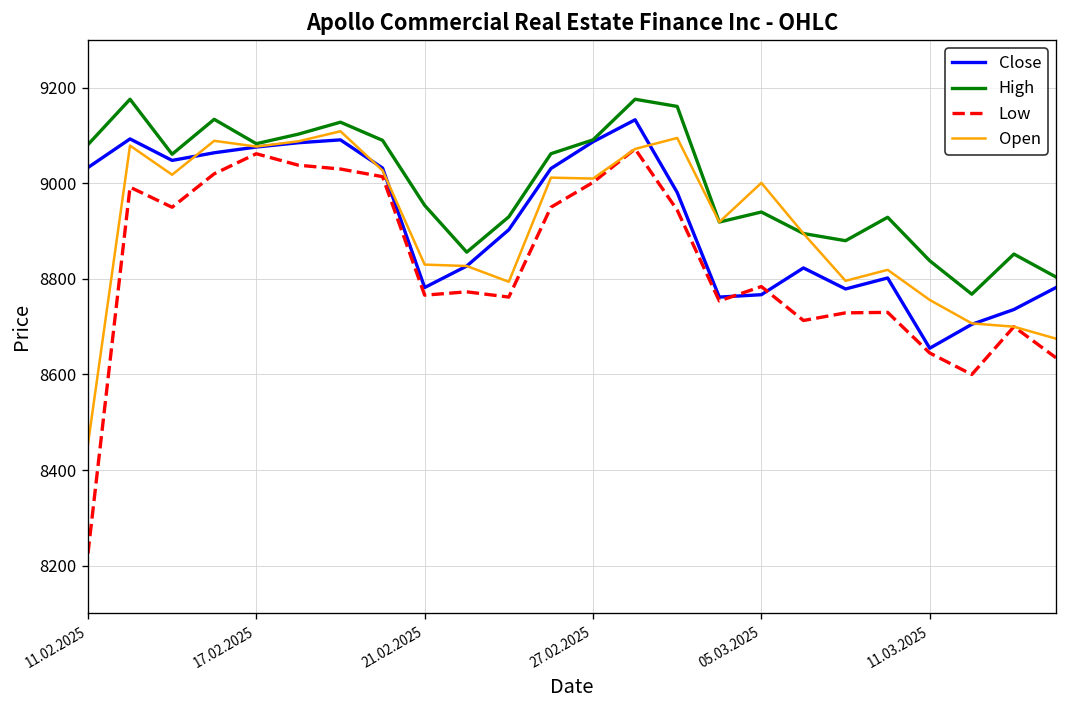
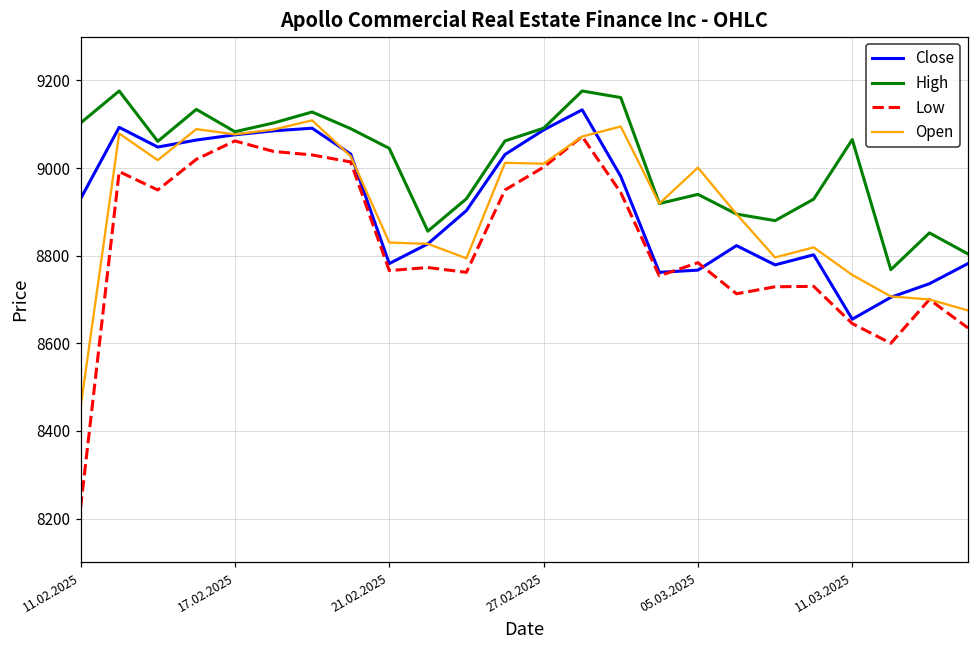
  {
    "Close": {
-     "11.02.2025": 9030,
+     "11.02.2025": 8930,
      "21.02.2025": 8780,
      "05.03.2025": 8770,
      "11.03.2025": 8660
    },
    "High": {
-     "11.02.2025": 9080,
-     "21.02.2025": 8950,
+     "11.02.2025": 9100,
+     "21.02.2025": 9050,
      "05.03.2025": 8940,
-     "11.03.2025": 8840
+     "11.03.2025": 9070
    },
    "Low": {
      "11.02.2025": 8230,
      "17.02.2025": 9060,
      "21.02.2025": 8770,
      "27.02.2025": 9000,
      "05.03.2025": 8780,
      "11.03.2025": 8650
    },
    "Open": {
      "11.02.2025": 8450,
      "21.02.2025": 8830,
      "27.02.2025": 9010,
      "05.03.2025": 9000,
      "11.03.2025": 8760
    }
  }
